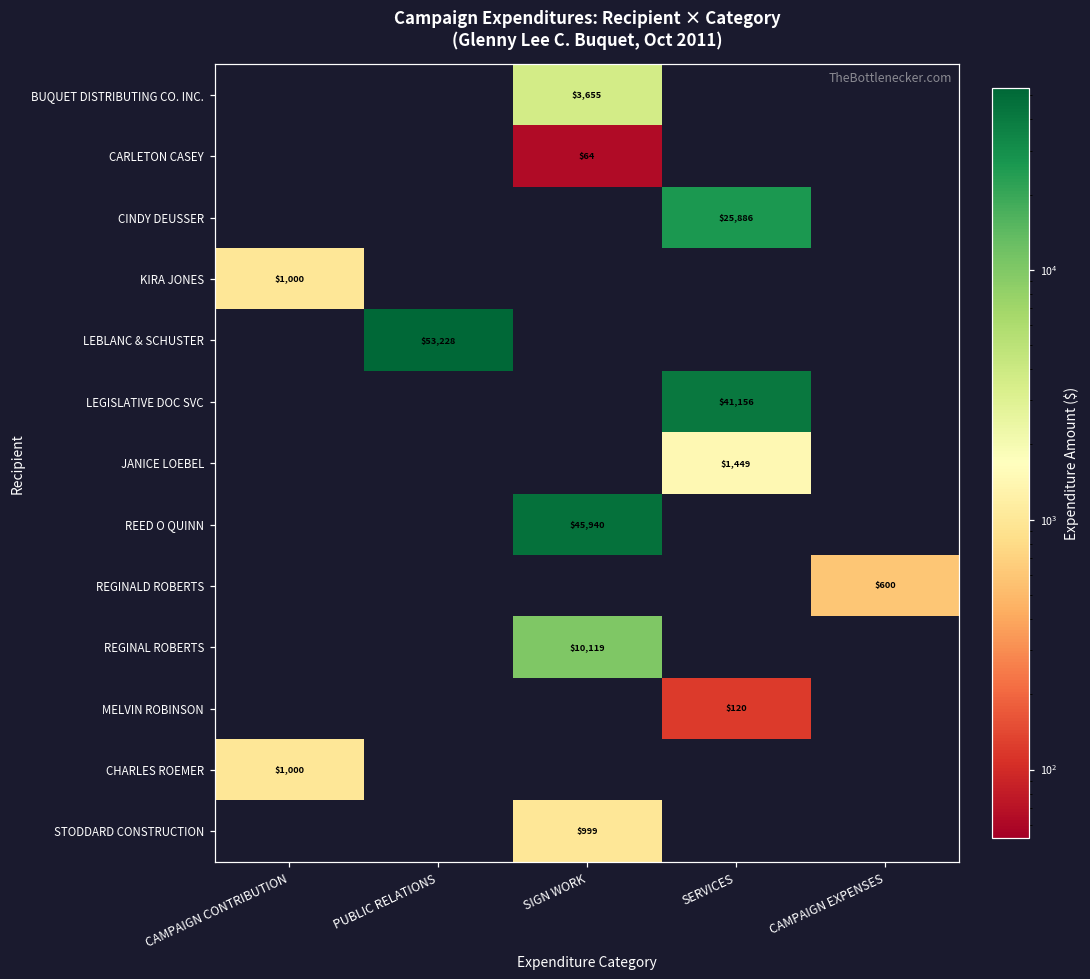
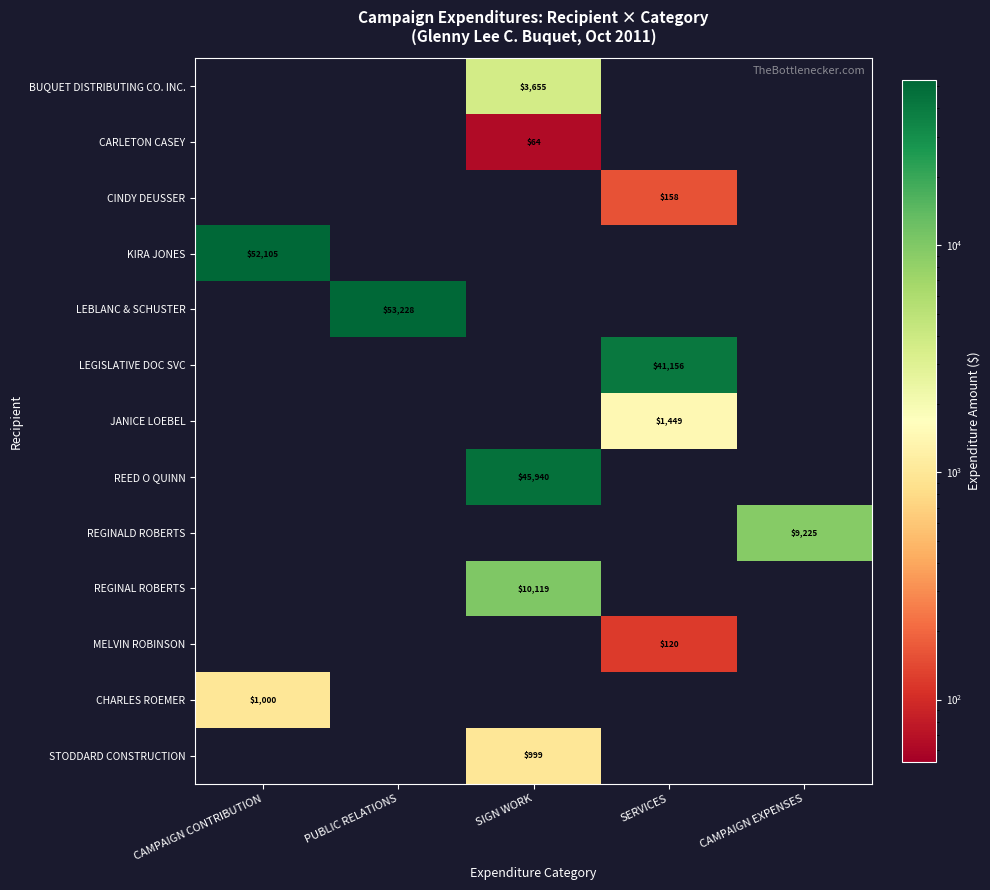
  {
    "BUQUET DISTRIBUTING CO. INC.": {
      "SIGN WORK": "$3,655"
    },
    "CARLETON CASEY": {
      "SIGN WORK": "$64"
    },
    "CINDY DEUSSER": {
-     "SERVICES": "$25,886"
+     "SERVICES": "$158"
    },
    "KIRA JONES": {
-     "CAMPAIGN CONTRIBUTION": "$1,000"
+     "CAMPAIGN CONTRIBUTION": "$52,105"
    },
    "LEBLANC & SCHUSTER": {
      "PUBLIC RELATIONS": "$53,228"
    },
    "LEGISLATIVE DOC SVC": {
      "SERVICES": "$41,156"
    },
    "JANICE LOEBEL": {
      "SERVICES": "$1,449"
    },
    "REED O QUINN": {
      "SIGN WORK": "$45,940"
    },
    "REGINALD ROBERTS": {
-     "CAMPAIGN EXPENSES": "$600"
+     "CAMPAIGN EXPENSES": "$9,225"
    },
    "REGINAL ROBERTS": {
      "SIGN WORK": "$10,119"
    },
    "MELVIN ROBINSON": {
      "SERVICES": "$120"
    },
    "CHARLES ROEMER": {
      "CAMPAIGN CONTRIBUTION": "$1,000"
    },
    "STODDARD CONSTRUCTION": {
      "SIGN WORK": "$999"
    }
  }
